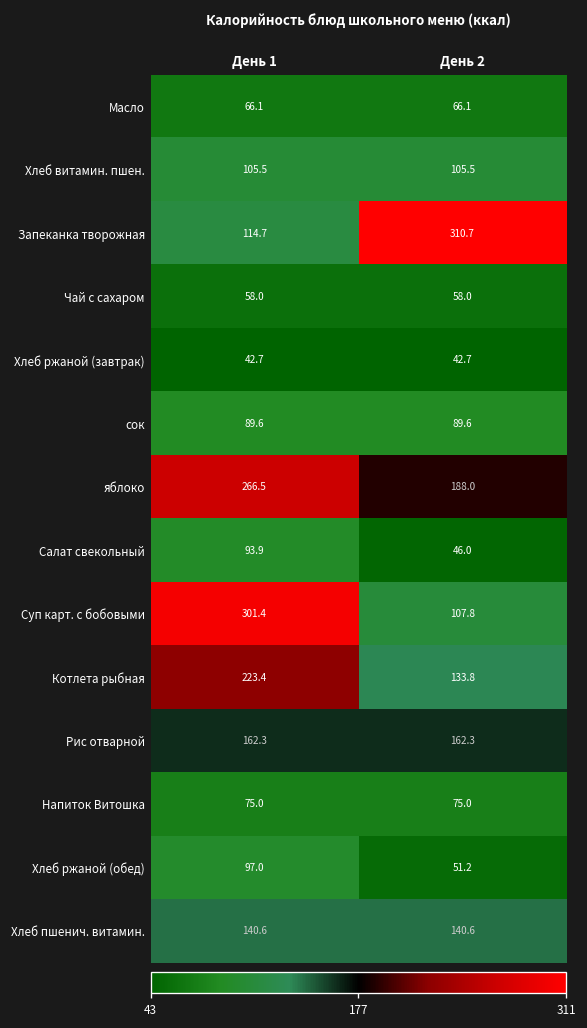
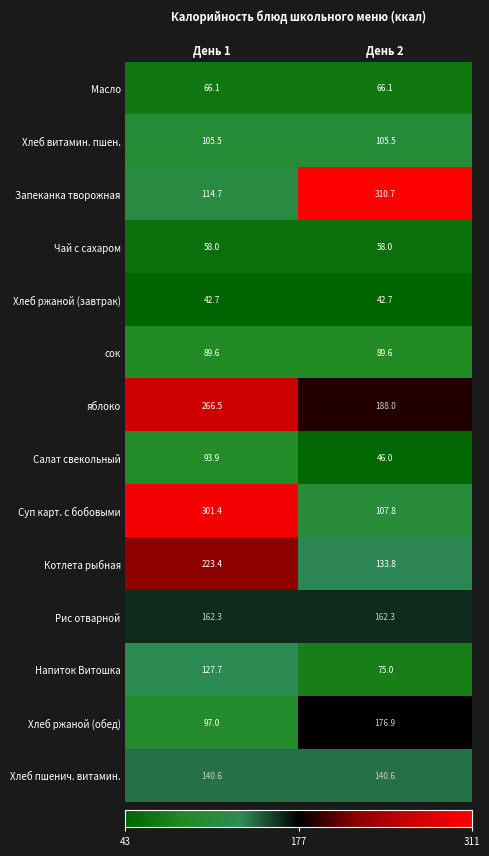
  {
    "Масло": {
      "День 1": 66.1,
      "День 2": 66.1
    },
    "Хлеб витамин. пшен.": {
      "День 1": 105.5,
      "День 2": 105.5
    },
    "Запеканка творожная": {
      "День 1": 114.7,
      "День 2": 310.7
    },
    "Чай с сахаром": {
      "День 1": 58.0,
      "День 2": 58.0
    },
    "Хлеб ржаной (завтрак)": {
      "День 1": 42.7,
      "День 2": 42.7
    },
    "сок": {
      "День 1": 89.6,
      "День 2": 89.6
    },
    "яблоко": {
      "День 1": 266.5,
      "День 2": 188.0
    },
    "Салат свекольный": {
      "День 1": 93.9,
      "День 2": 46.0
    },
    "Суп карт. с бобовыми": {
      "День 1": 301.4,
      "День 2": 107.8
    },
    "Котлета рыбная": {
      "День 1": 223.4,
      "День 2": 133.8
    },
    "Рис отварной": {
      "День 1": 162.3,
      "День 2": 162.3
    },
    "Напиток Витошка": {
-     "День 1": 75.0,
+     "День 1": 127.7,
      "День 2": 75.0
    },
    "Хлеб ржаной (обед)": {
      "День 1": 97.0,
-     "День 2": 51.2
+     "День 2": 176.9
    },
    "Хлеб пшенич. витамин.": {
      "День 1": 140.6,
      "День 2": 140.6
    }
  }
